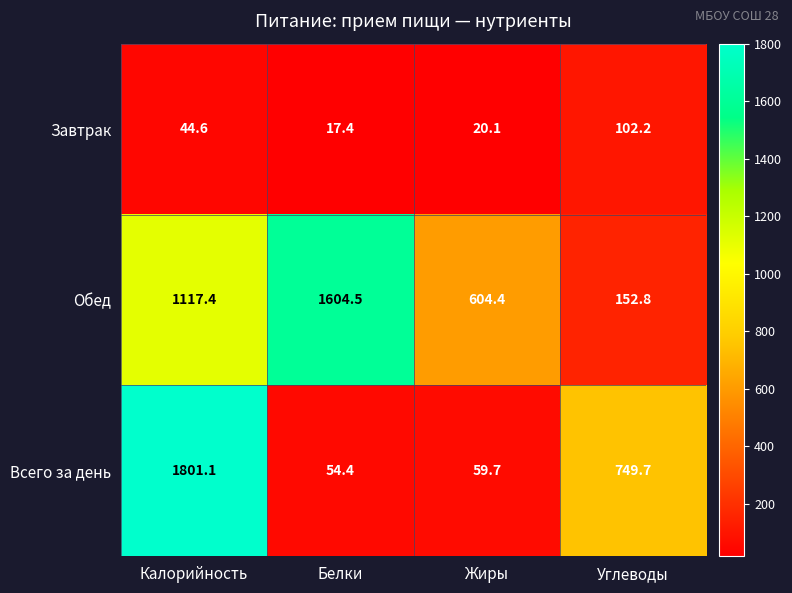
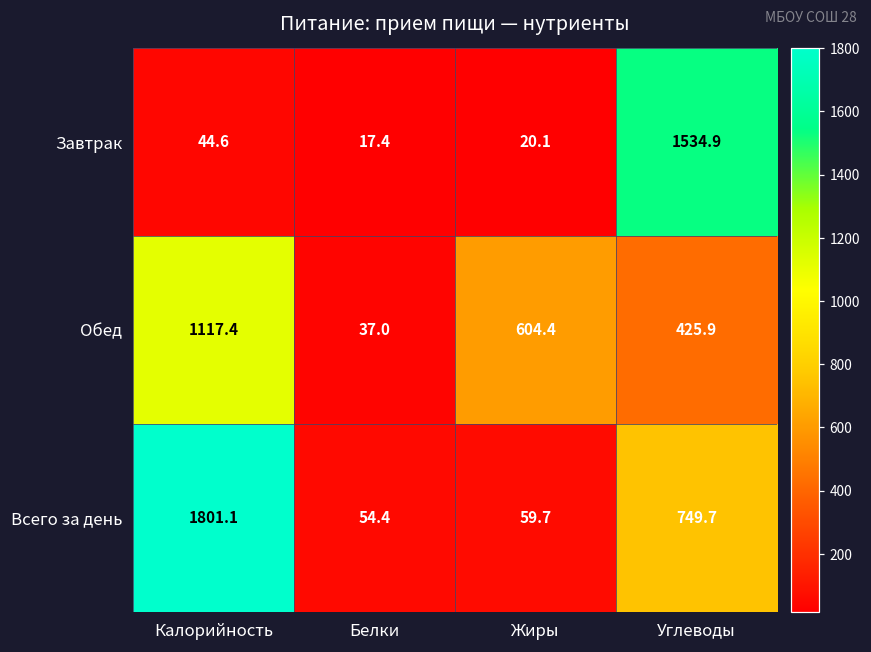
  {
    "Завтрак": {
      "Калорийность": 44.6,
      "Белки": 17.4,
      "Жиры": 20.1,
-     "Углеводы": 102.2
+     "Углеводы": 1534.9
    },
    "Обед": {
      "Калорийность": 1117.4,
-     "Белки": 1604.5,
+     "Белки": 37.0,
      "Жиры": 604.4,
-     "Углеводы": 152.8
+     "Углеводы": 425.9
    },
    "Всего за день": {
      "Калорийность": 1801.1,
      "Белки": 54.4,
      "Жиры": 59.7,
      "Углеводы": 749.7
    }
  }
